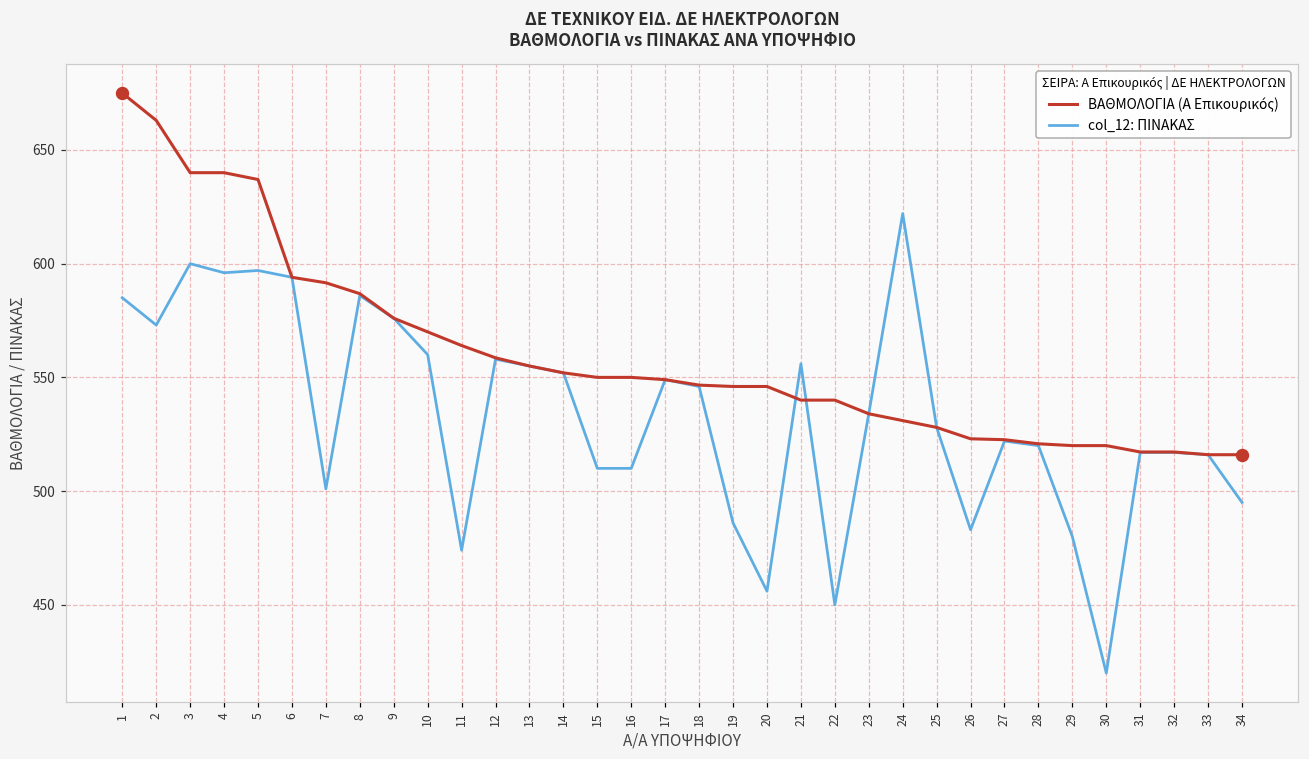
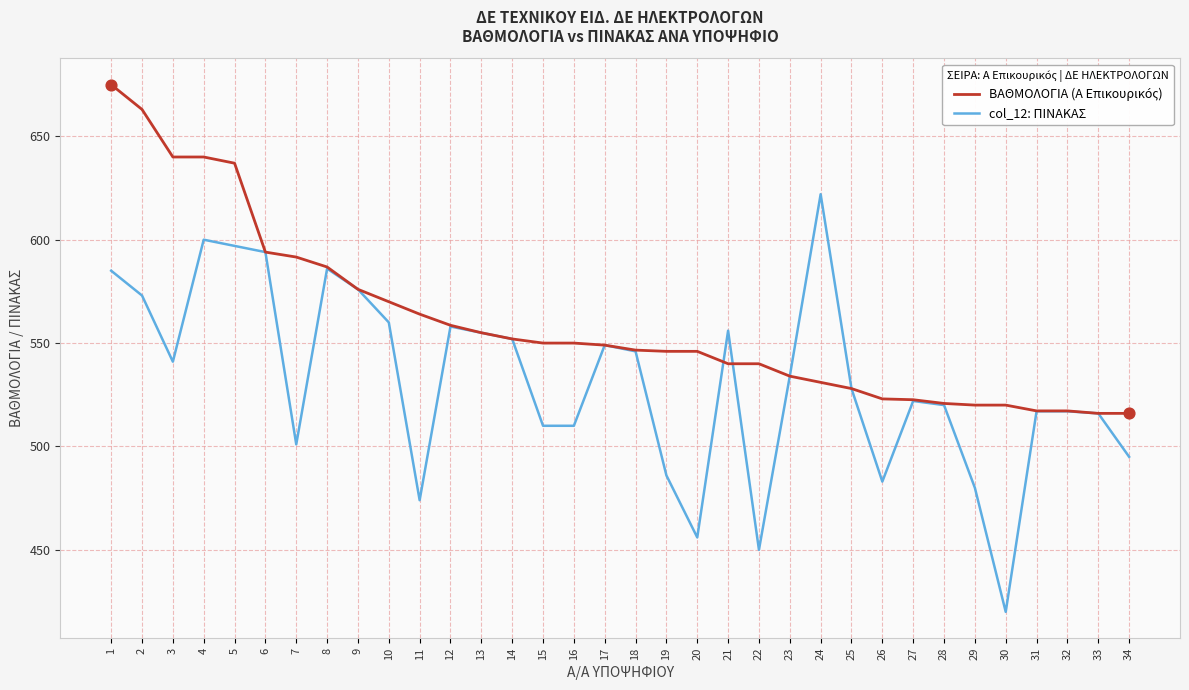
  {
    "col_12: ΠΙΝΑΚΑΣ": {
      "1": 585,
      "2": 573,
-     "3": 600,
-     "4": 596,
+     "3": 541,
+     "4": 600,
      "5": 597,
      "7": 501,
      "10": 560,
      "11": 474,
      "15": 510,
      "16": 510,
      "19": 486,
      "20": 456,
      "21": 556,
      "22": 450,
      "24": 622,
      "26": 483,
      "29": 480,
      "30": 420,
      "34": 495
    }
  }
